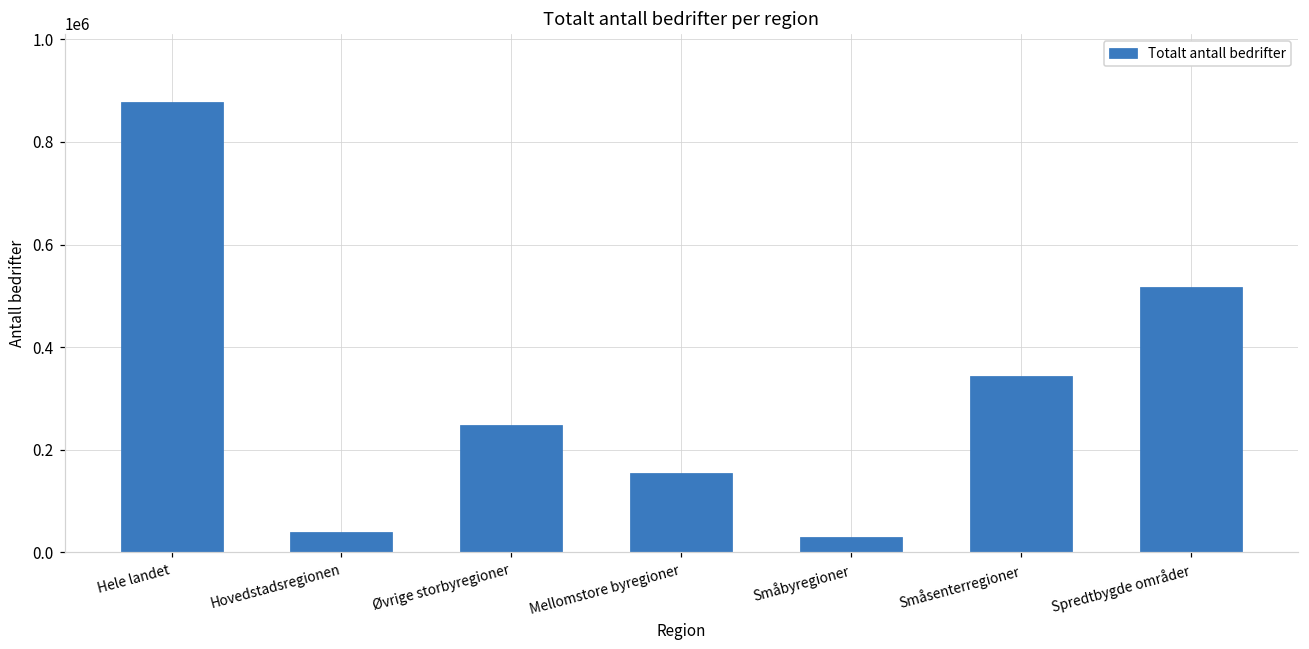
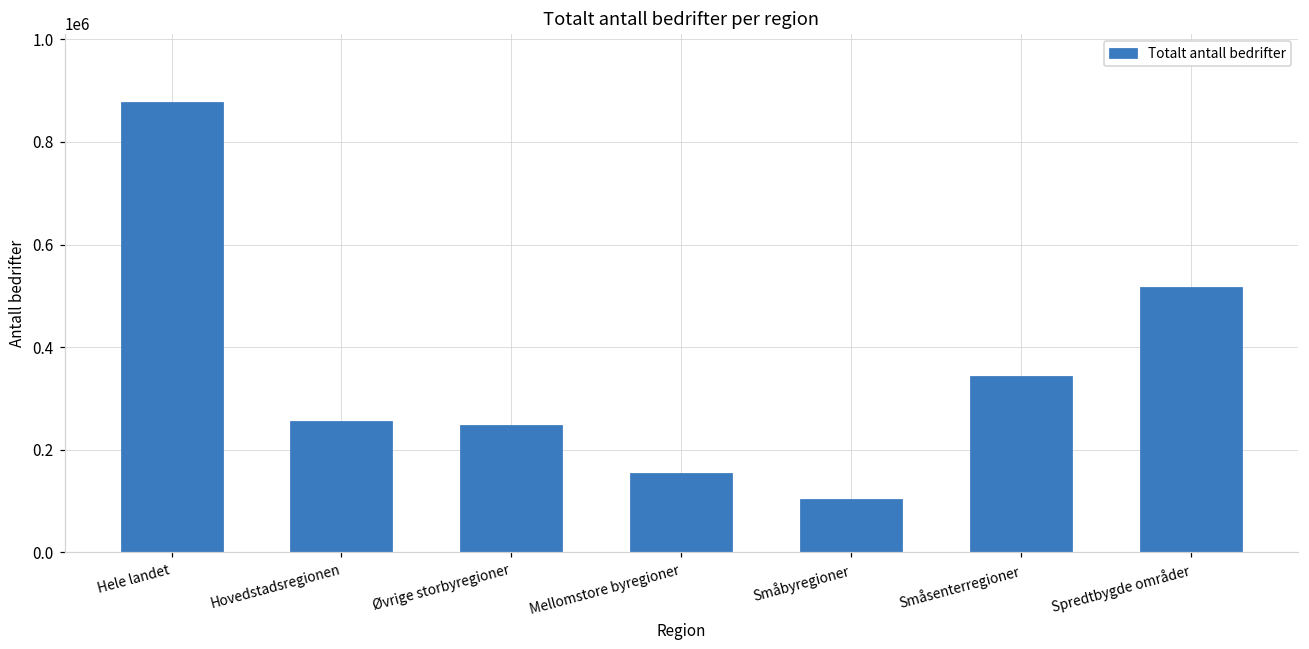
  {
    "Hele landet": 880000,
-   "Hovedstadsregionen": 40000,
+   "Hovedstadsregionen": 260000,
    "Øvrige storbyregioner": 250000,
    "Mellomstore byregioner": 150000,
-   "Småbyregioner": 30000,
+   "Småbyregioner": 100000,
    "Småsenterregioner": 340000,
    "Spredtbygde områder": 520000
  }
